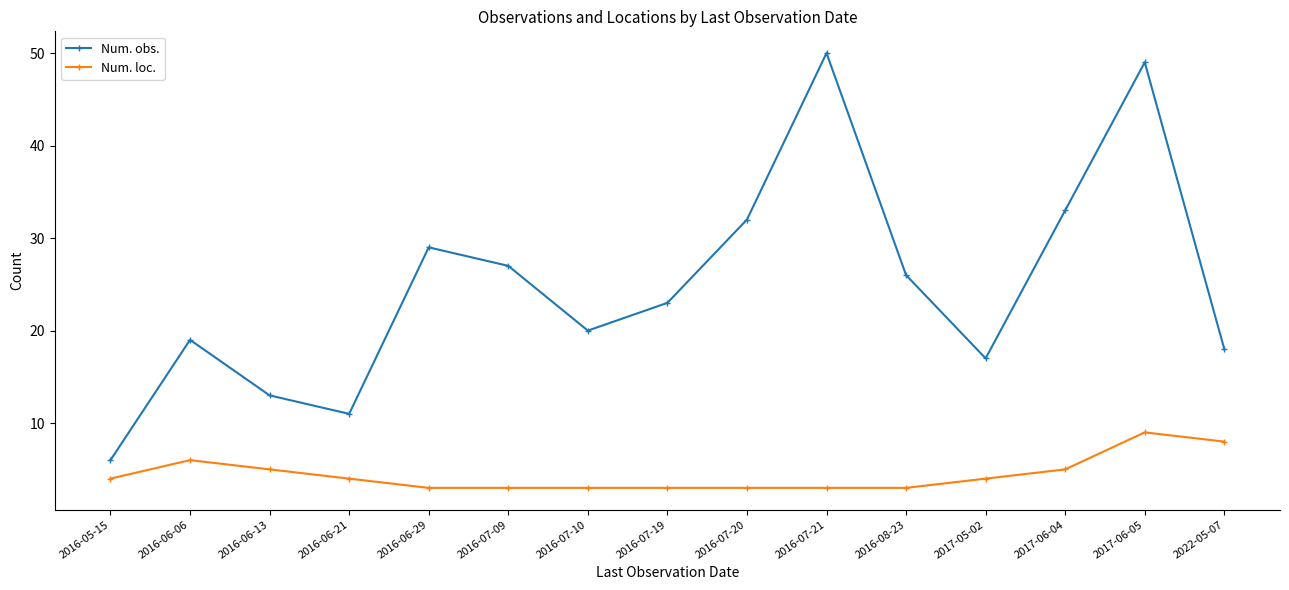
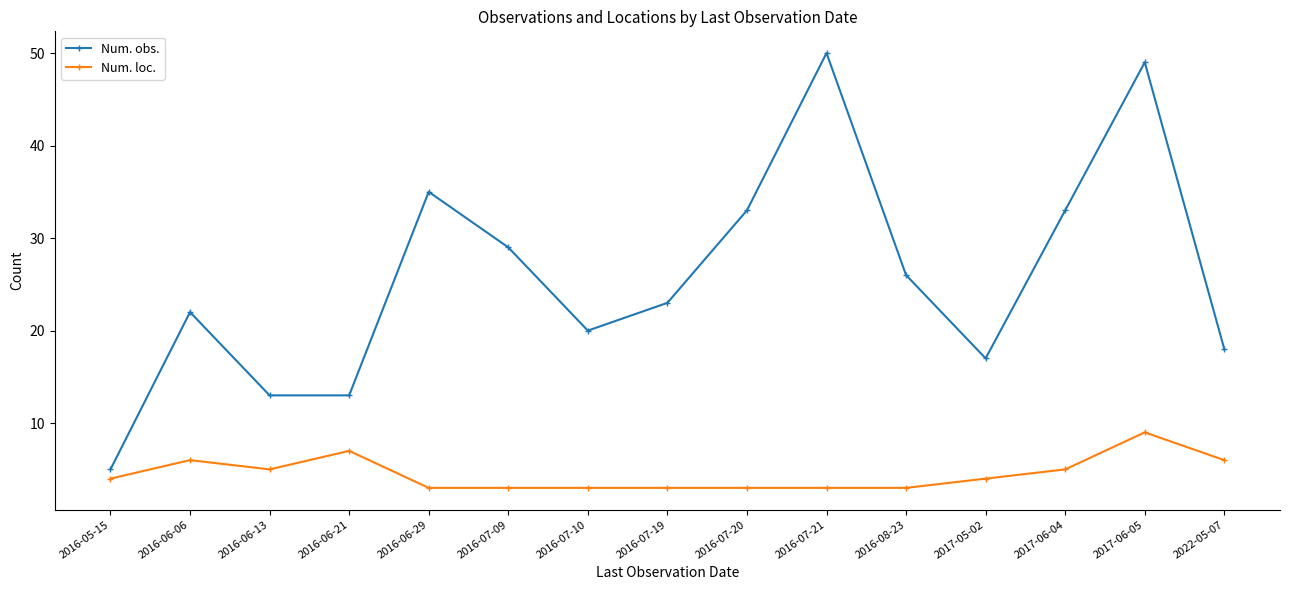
  {
    "Num. obs.": {
-     "2016-05-15": 6,
-     "2016-06-06": 19,
+     "2016-05-15": 5,
+     "2016-06-06": 22,
      "2016-06-13": 13,
-     "2016-06-21": 11,
-     "2016-06-29": 29,
-     "2016-07-09": 27,
+     "2016-06-21": 13,
+     "2016-06-29": 35,
+     "2016-07-09": 29,
      "2016-07-10": 20,
      "2016-07-19": 23,
-     "2016-07-20": 32,
+     "2016-07-20": 33,
      "2016-07-21": 50,
      "2016-08-23": 26,
      "2017-05-02": 17,
      "2017-06-04": 33,
      "2017-06-05": 49,
      "2022-05-07": 18
    },
    "Num. loc.": {
      "2016-05-15": 4,
      "2016-06-06": 6,
      "2016-06-13": 5,
-     "2016-06-21": 4,
+     "2016-06-21": 7,
      "2016-06-29": 3,
      "2016-07-09": 3,
      "2016-07-10": 3,
      "2016-07-19": 3,
      "2016-07-20": 3,
      "2016-07-21": 3,
      "2016-08-23": 3,
      "2017-05-02": 4,
      "2017-06-04": 5,
      "2017-06-05": 9,
-     "2022-05-07": 8
+     "2022-05-07": 6
    }
  }
